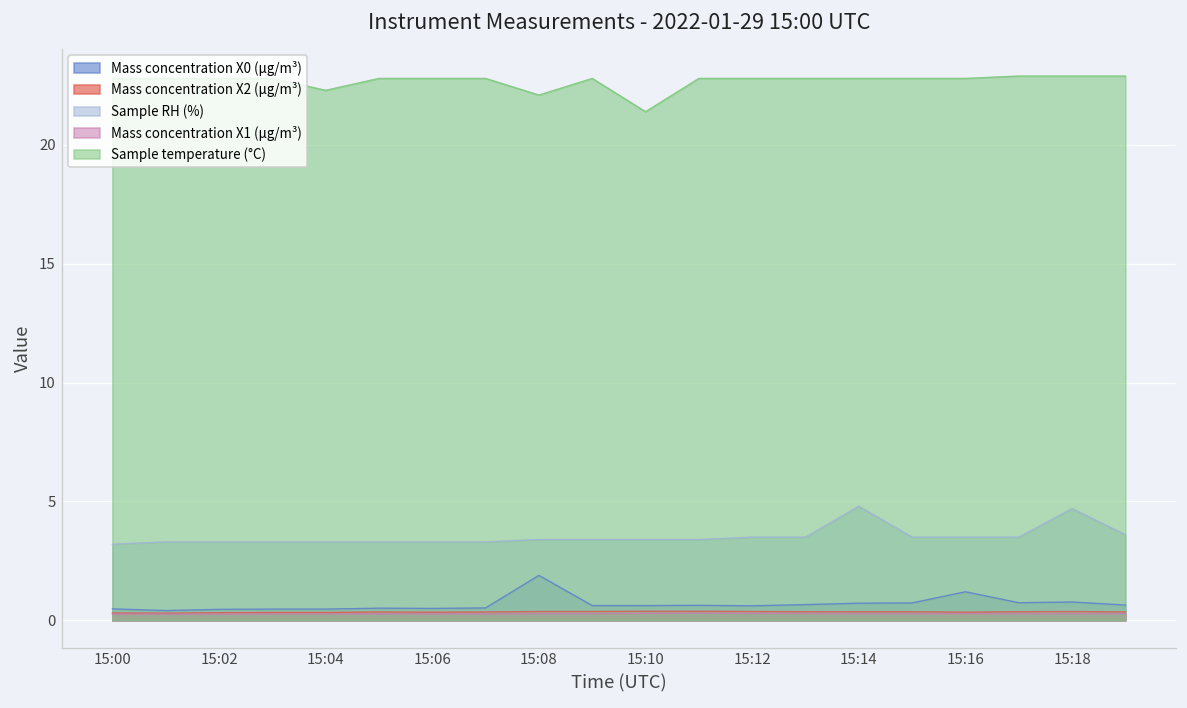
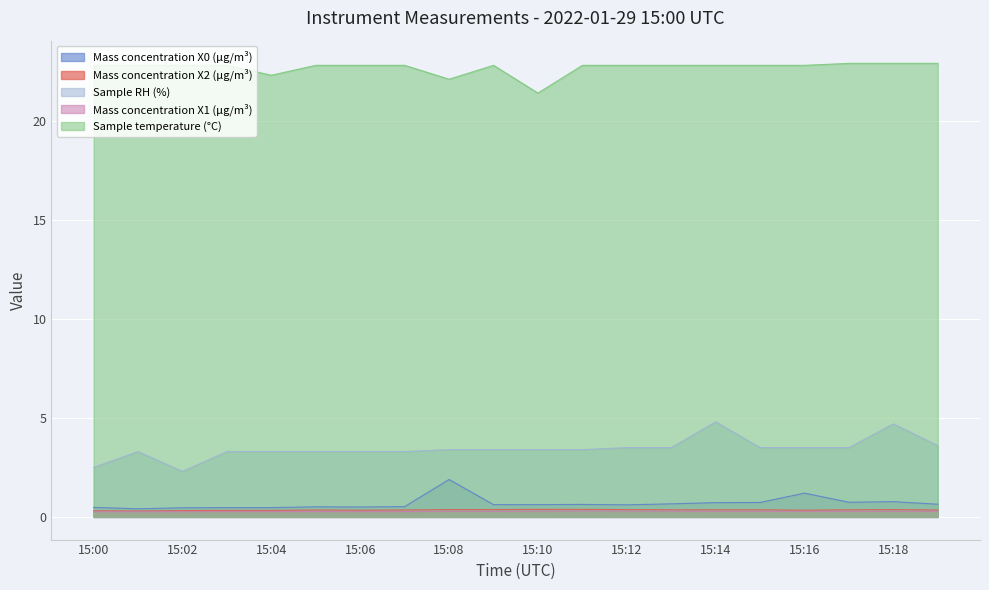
  {
    "Mass concentration X0 (μg/m³)": {
      "15:00": 0.5,
      "15:02": 0.5,
      "15:04": 0.5,
      "15:06": 0.5,
      "15:08": 1.9,
      "15:10": 0.6,
      "15:12": 0.6,
      "15:14": 0.7,
      "15:16": 1.2,
      "15:18": 0.8
    },
    "Sample RH (%)": {
-     "15:00": 3.2,
-     "15:02": 3.3,
+     "15:00": 2.5,
+     "15:02": 2.3,
      "15:04": 3.3,
      "15:06": 3.3,
      "15:08": 3.4,
      "15:10": 3.4,
      "15:12": 3.5,
      "15:14": 4.8,
      "15:16": 3.5,
      "15:18": 4.7
    },
    "Sample temperature (°C)": {
      "15:04": 22.3,
      "15:06": 22.8,
      "15:08": 22.1,
      "15:10": 21.4,
      "15:12": 22.8,
      "15:14": 22.8,
      "15:16": 22.8,
      "15:18": 22.9
    }
  }
